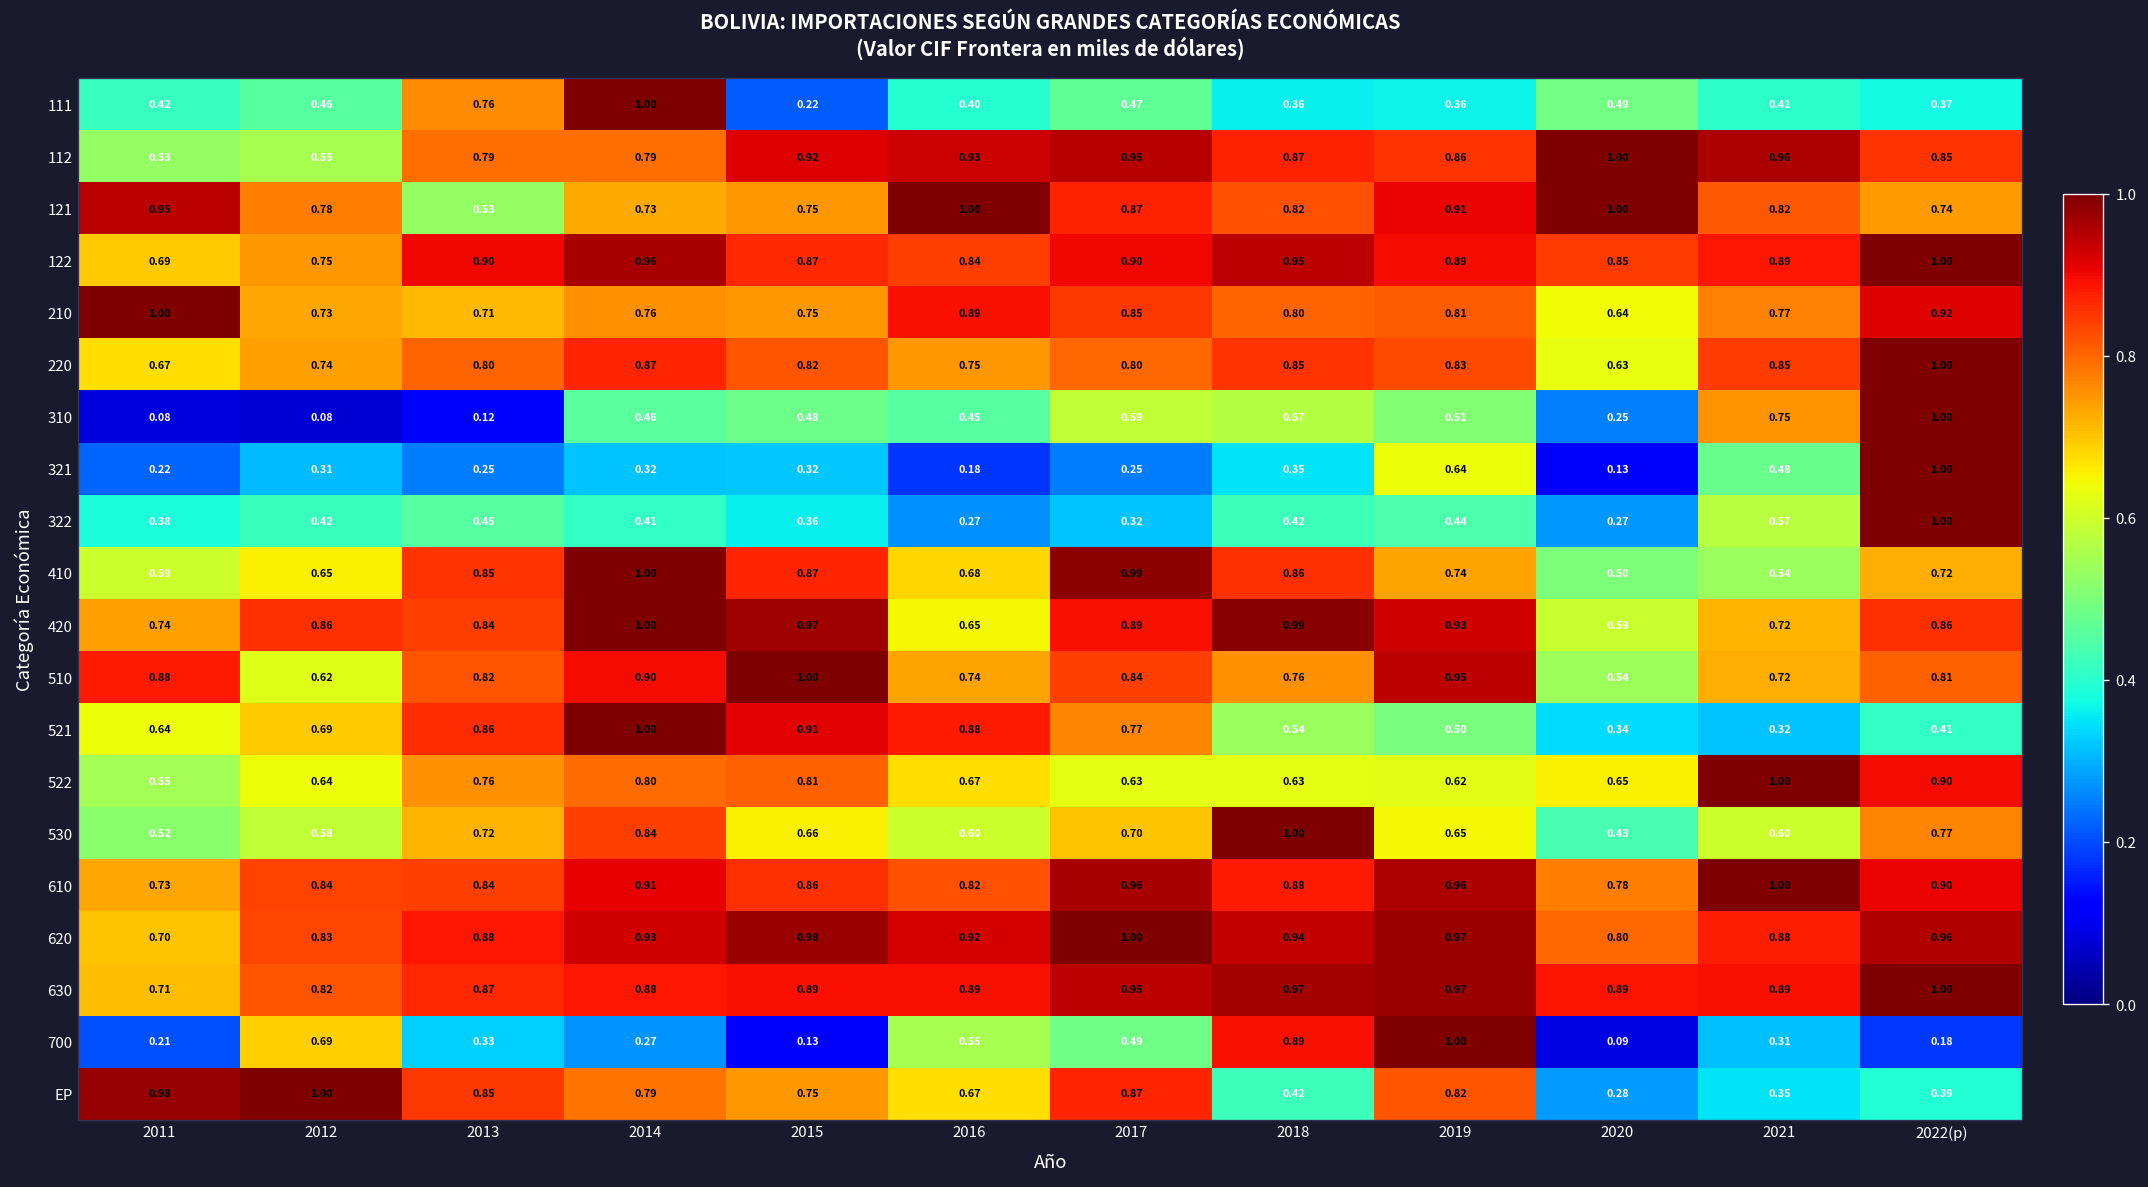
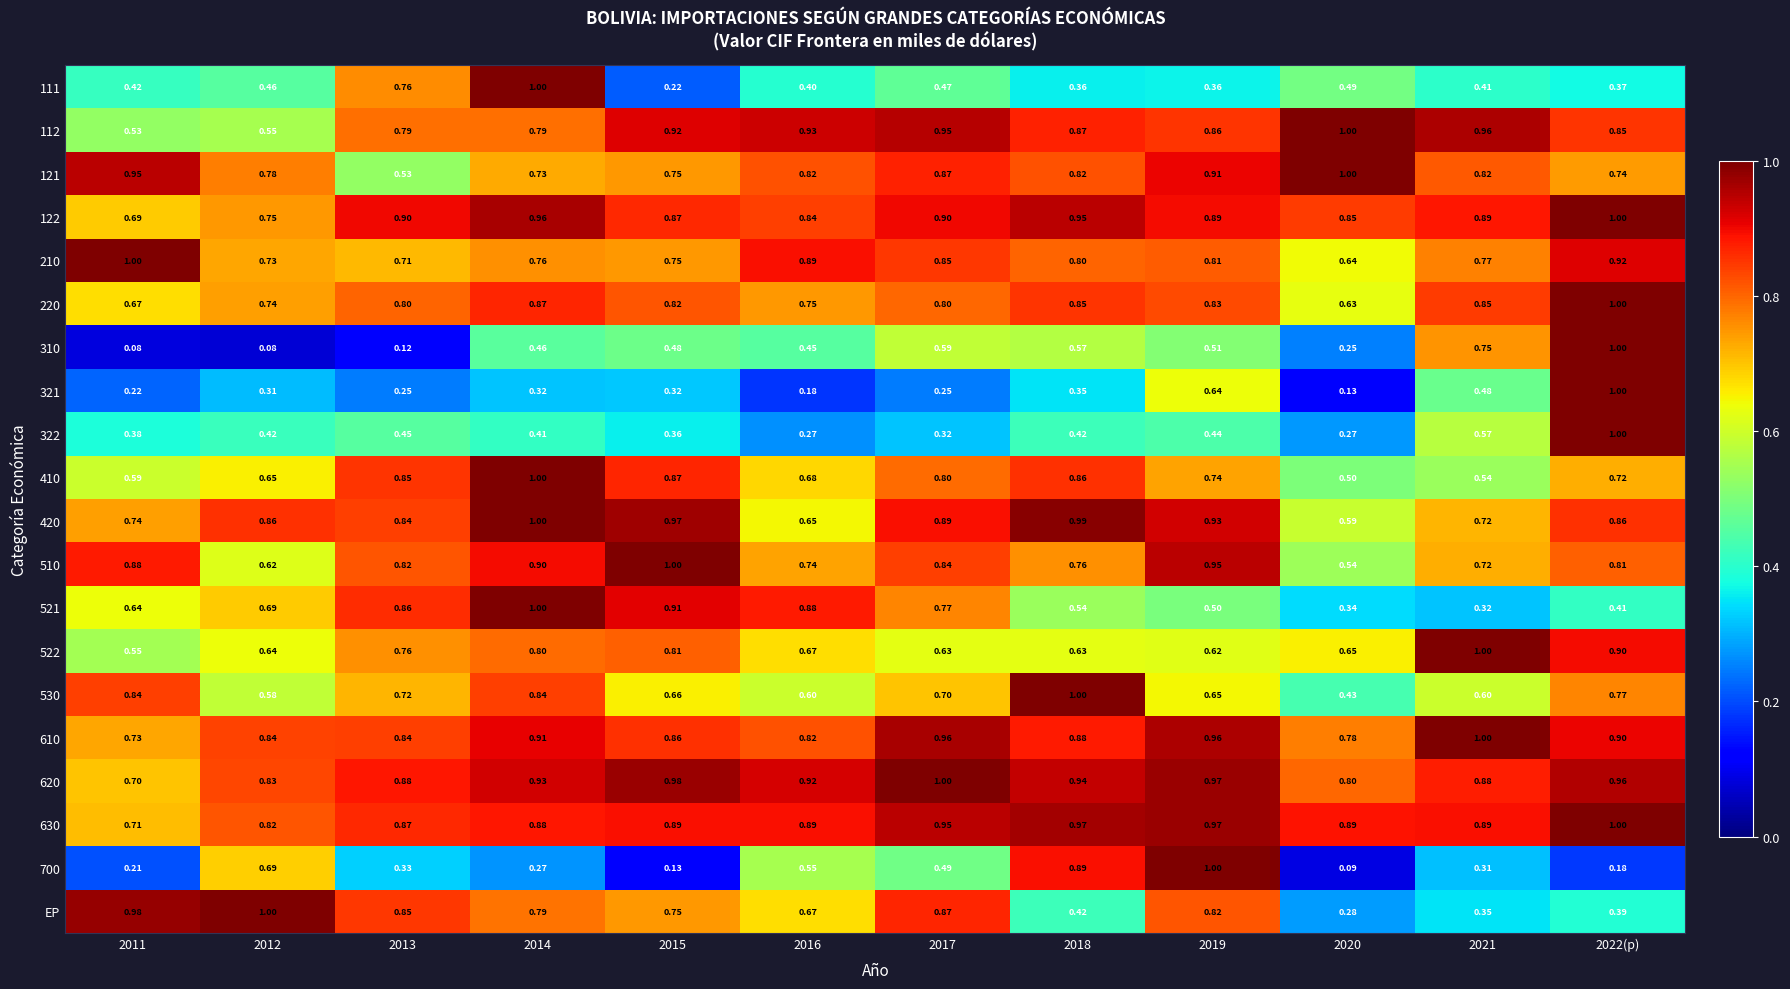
  {
    "121": {
      "2011": 0.95,
      "2012": 0.78,
      "2013": 0.53,
      "2014": 0.73,
      "2015": 0.75,
-     "2016": 1.00,
+     "2016": 0.82,
      "2017": 0.87,
      "2018": 0.82,
      "2019": 0.91,
      "2020": 1.00,
      "2021": 0.82,
      "2022(p)": 0.74
    },
    "410": {
      "2011": 0.59,
      "2012": 0.65,
      "2013": 0.85,
      "2014": 1.00,
      "2015": 0.87,
      "2016": 0.68,
-     "2017": 0.99,
+     "2017": 0.80,
      "2018": 0.86,
      "2019": 0.74,
      "2020": 0.50,
      "2021": 0.54,
      "2022(p)": 0.72
    },
    "530": {
-     "2011": 0.52,
+     "2011": 0.84,
      "2012": 0.58,
      "2013": 0.72,
      "2014": 0.84,
      "2015": 0.66,
      "2016": 0.60,
      "2017": 0.70,
      "2018": 1.00,
      "2019": 0.65,
      "2020": 0.43,
      "2021": 0.60,
      "2022(p)": 0.77
    }
  }
